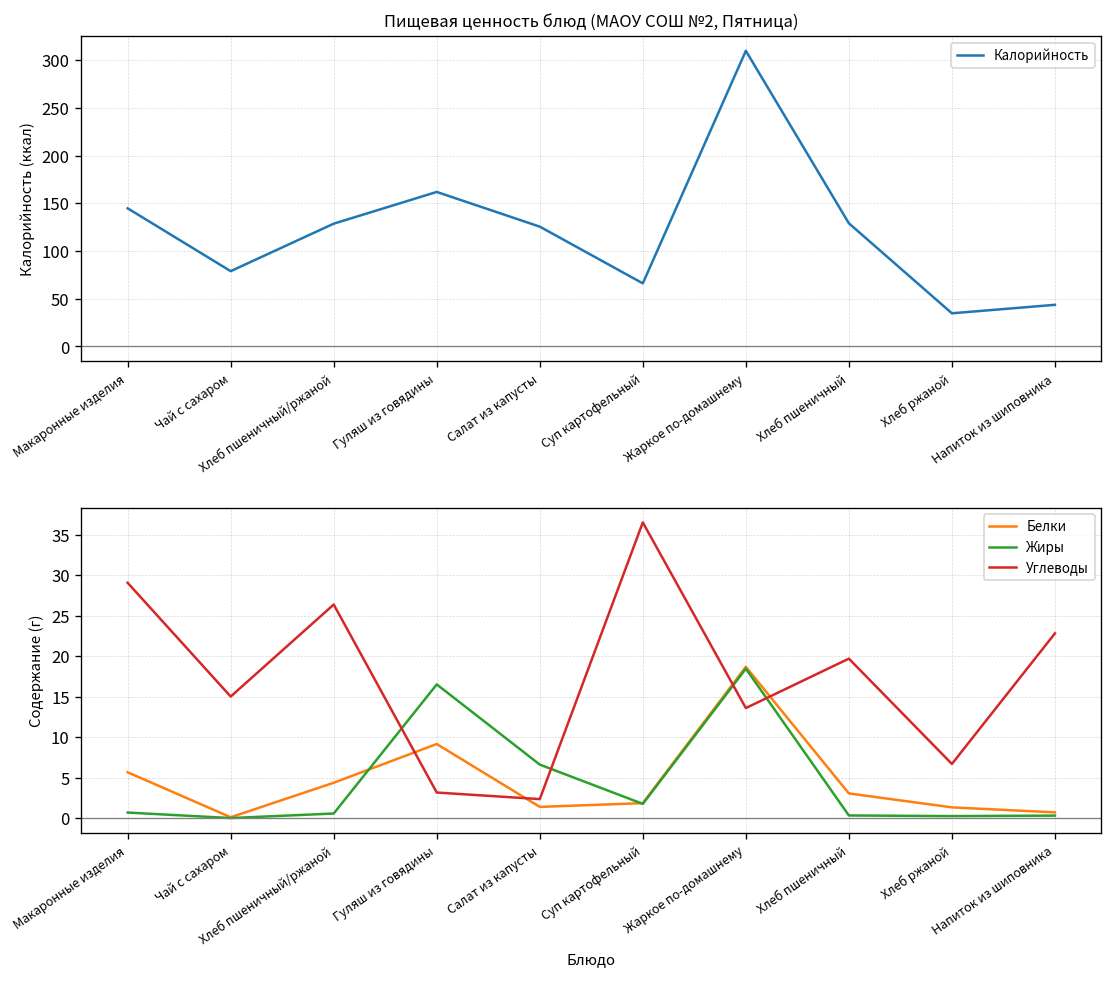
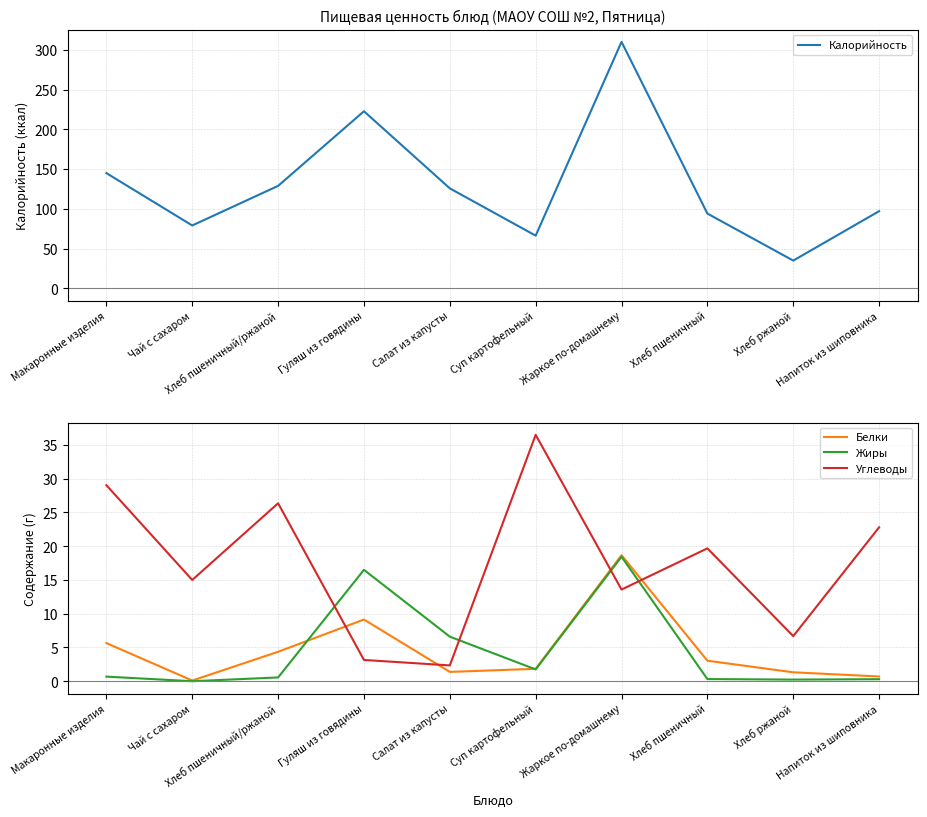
  {
    "Пищевая ценность блюд (МАОУ СОШ №2, Пятница)": {
      "Макаронные изделия": 140,
      "Чай с сахаром": 80,
      "Хлеб пшеничный/ржаной": 130,
-     "Гуляш из говядины": 160,
+     "Гуляш из говядины": 220,
      "Салат из капусты": 130,
      "Суп картофельный": 70,
      "Жаркое по-домашнему": 310,
-     "Хлеб пшеничный": 130,
+     "Хлеб пшеничный": 90,
      "Хлеб ржаной": 30,
-     "Напиток из шиповника": 40
+     "Напиток из шиповника": 100
    }
  }
